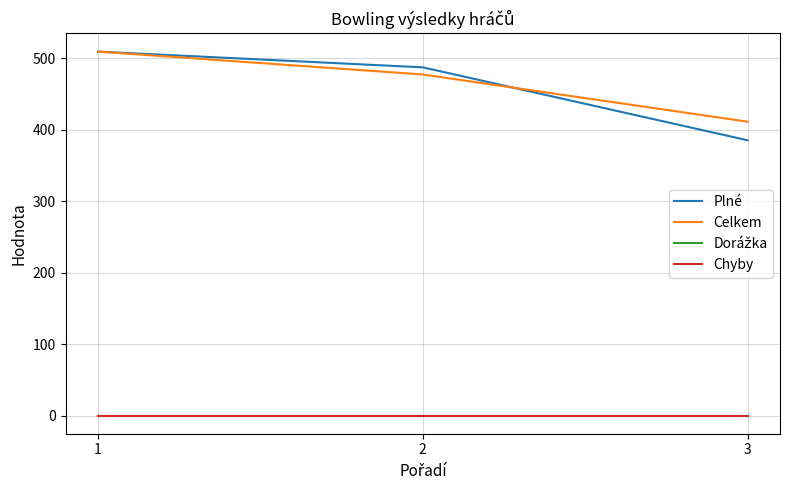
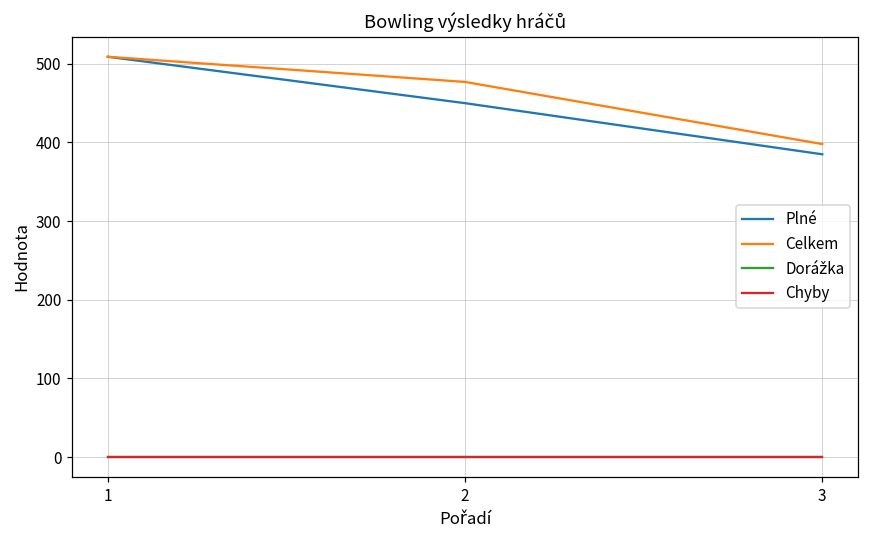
  {
    "Plné": {
-     "2": 490,
+     "2": 450,
      "3": 390
    },
    "Celkem": {
      "2": 480,
-     "3": 410
+     "3": 400
    },
    "Chyby": {
      "1": 0,
      "2": 0,
      "3": 0
    }
  }
